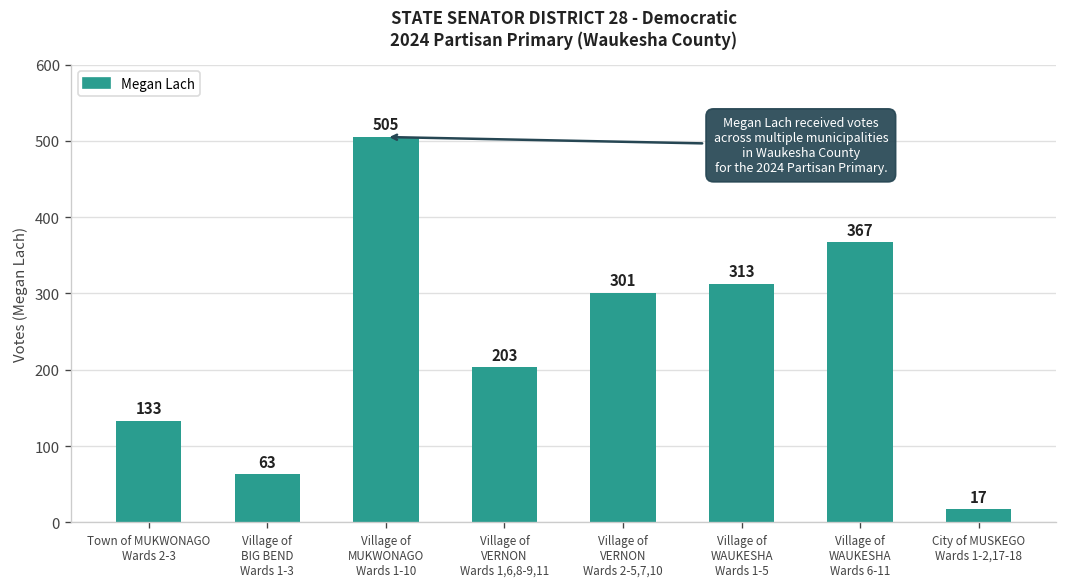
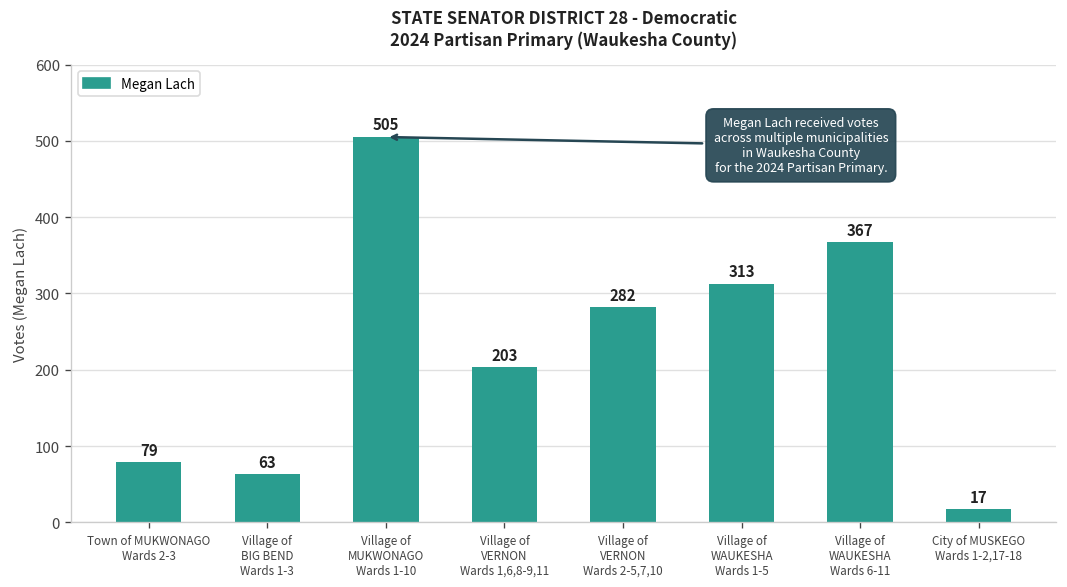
  {
-   "Town of MUKWONAGO Wards 2-3": 133,
+   "Town of MUKWONAGO Wards 2-3": 79,
    "Village of BIG BEND Wards 1-3": 63,
    "Village of MUKWONAGO Wards 1-10": 505,
    "Village of VERNON Wards 1,6,8-9,11": 203,
-   "Village of VERNON Wards 2-5,7,10": 301,
+   "Village of VERNON Wards 2-5,7,10": 282,
    "Village of WAUKESHA Wards 1-5": 313,
    "Village of WAUKESHA Wards 6-11": 367,
    "City of MUSKEGO Wards 1-2,17-18": 17
  }
